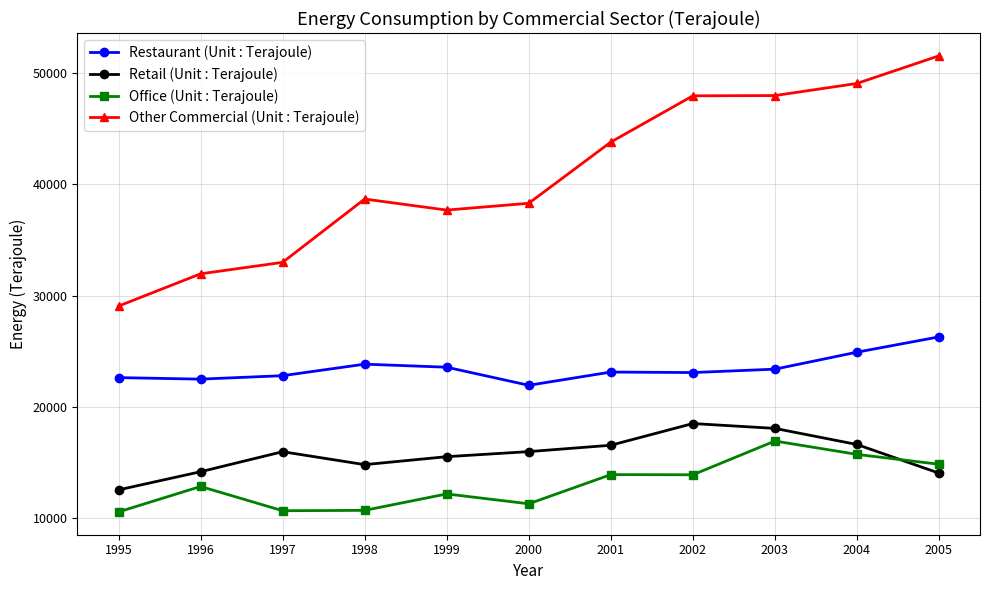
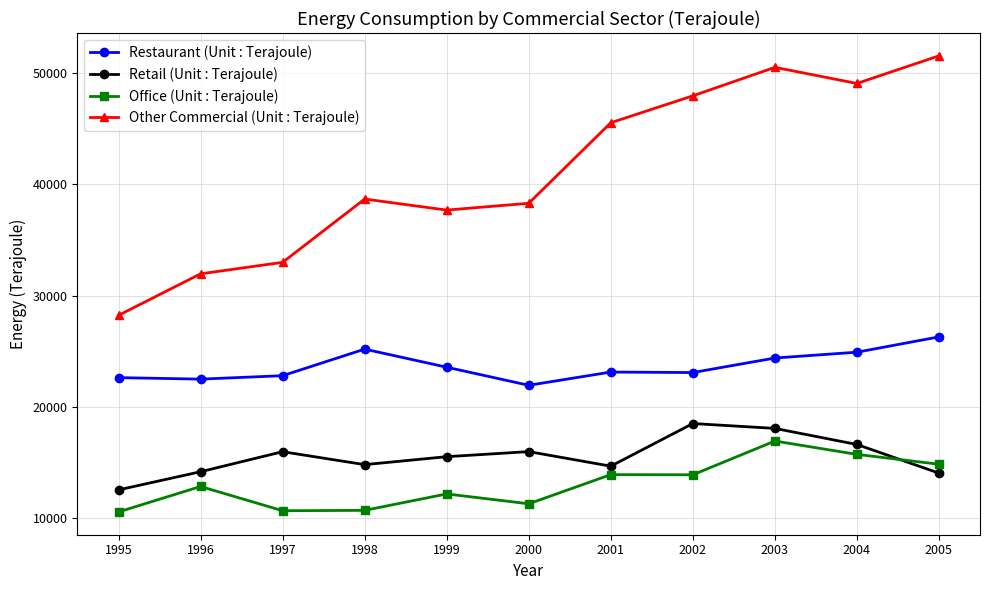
  {
    "Restaurant (Unit : Terajoule)": {
      "1995": 22600,
      "1996": 22500,
      "1997": 22800,
-     "1998": 23900,
+     "1998": 25200,
      "1999": 23600,
      "2000": 22000,
      "2001": 23100,
      "2002": 23100,
-     "2003": 23400,
+     "2003": 24400,
      "2004": 24900,
      "2005": 26300
    },
    "Retail (Unit : Terajoule)": {
      "1995": 12600,
      "1996": 14200,
      "1997": 16000,
      "1998": 14800,
      "1999": 15500,
      "2000": 16000,
-     "2001": 16600,
+     "2001": 14700,
      "2002": 18500,
      "2003": 18100,
      "2004": 16600,
      "2005": 14100
    },
    "Office (Unit : Terajoule)": {
      "1995": 10600,
      "1996": 12900,
      "1997": 10700,
      "1998": 10700,
      "1999": 12200,
      "2000": 11300,
      "2001": 13900,
      "2002": 13900,
      "2003": 16900,
      "2004": 15700,
      "2005": 14900
    },
    "Other Commercial (Unit : Terajoule)": {
-     "1995": 29100,
+     "1995": 28200,
      "1996": 32000,
      "1997": 33000,
      "1998": 38700,
      "1999": 37700,
      "2000": 38300,
-     "2001": 43800,
+     "2001": 45500,
      "2002": 48000,
-     "2003": 48000,
+     "2003": 50500,
      "2004": 49100,
      "2005": 51600
    }
  }
